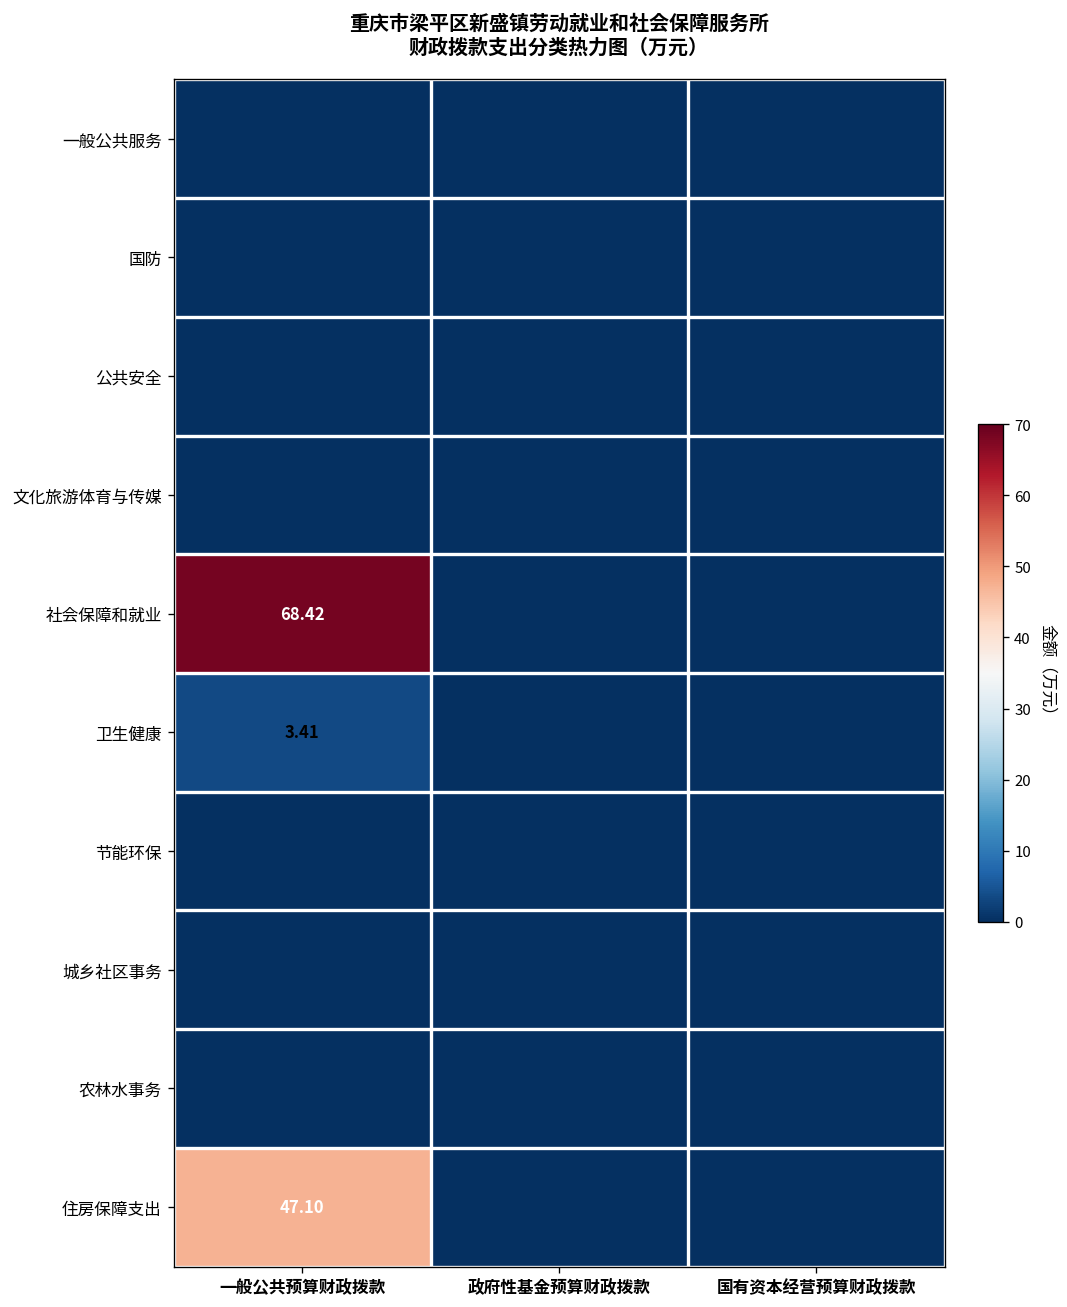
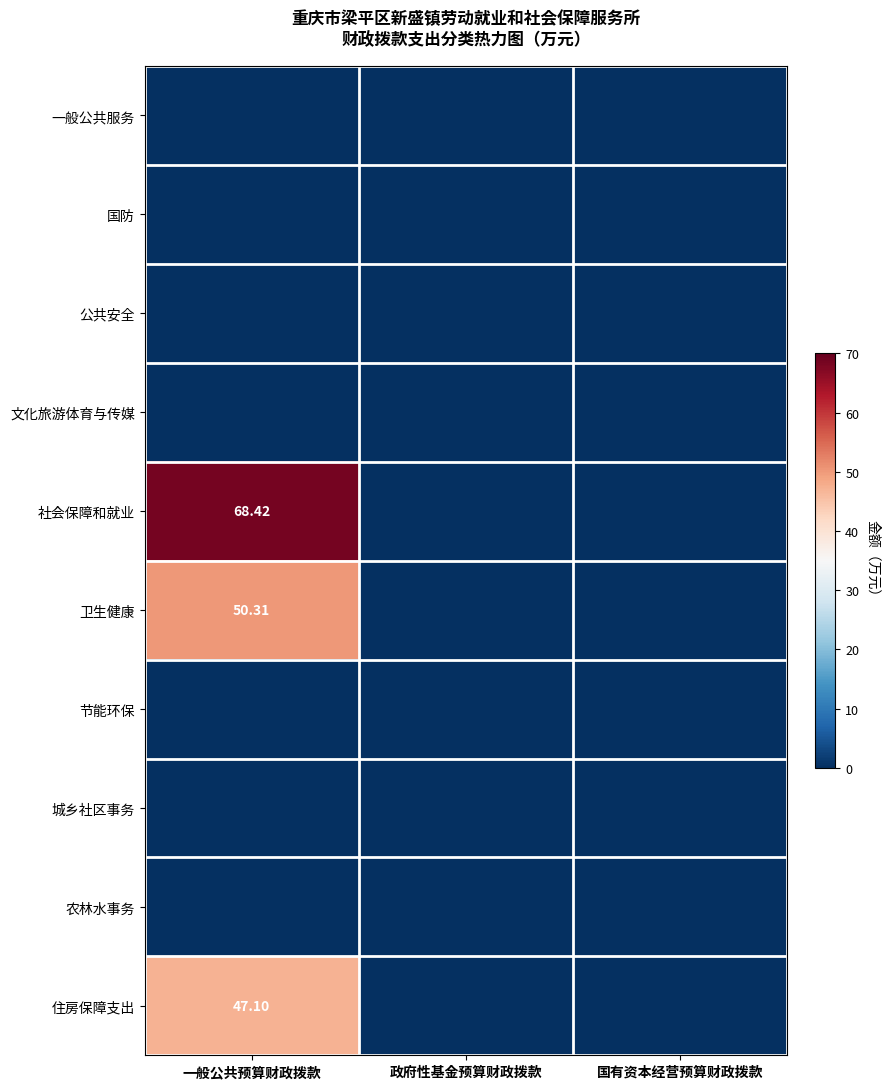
  {
    "社会保障和就业": {
      "一般公共预算财政拨款": 68.42
    },
    "卫生健康": {
-     "一般公共预算财政拨款": 3.41
+     "一般公共预算财政拨款": 50.31
    },
    "住房保障支出": {
      "一般公共预算财政拨款": 47.10
    }
  }
